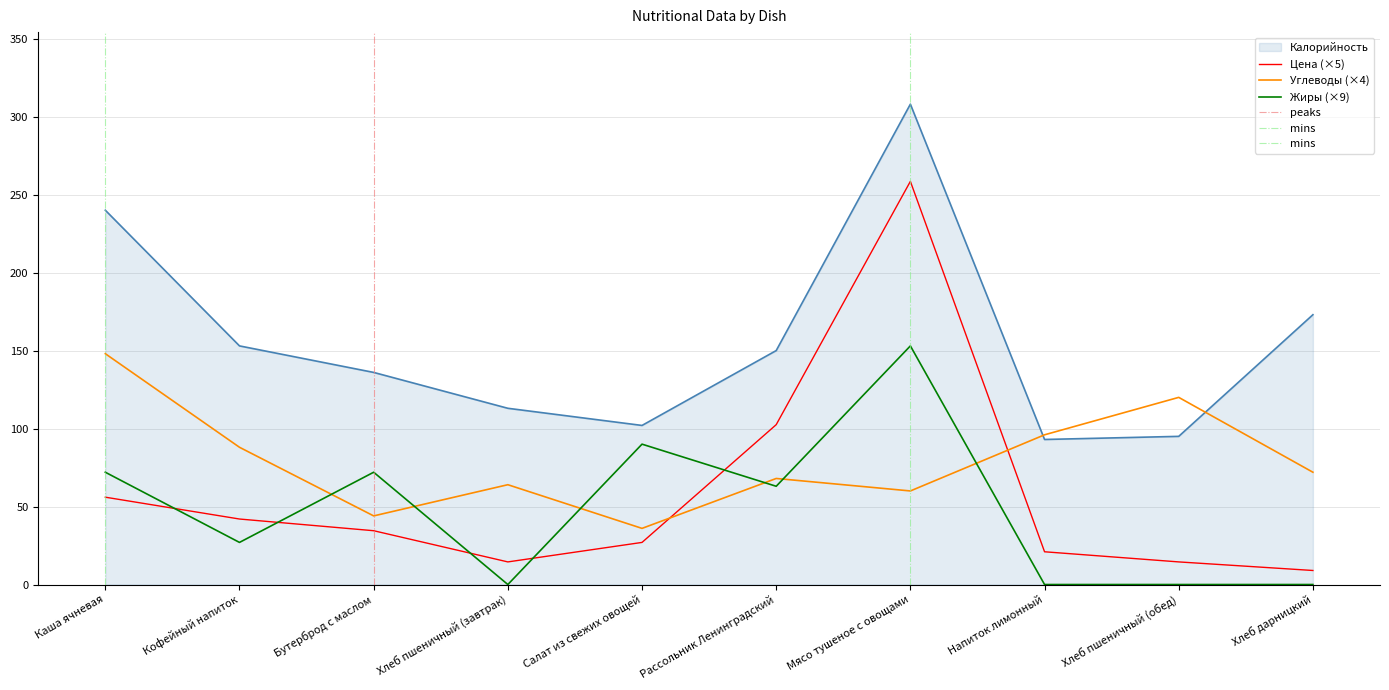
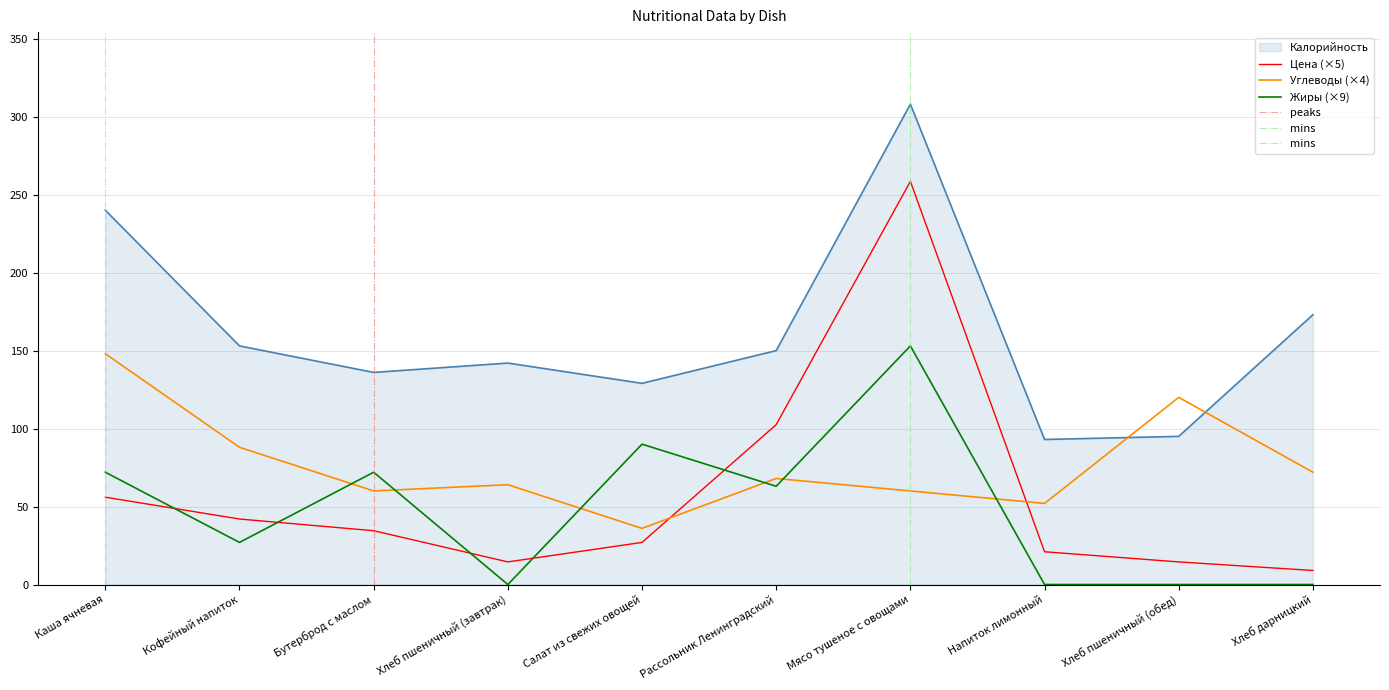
  {
    "Калорийность": {
      "Каша ячневая": 240,
      "Кофейный напиток": 153,
      "Бутерброд с маслом": 136,
-     "Хлеб пшеничный (завтрак)": 113,
-     "Салат из свежих овощей": 102,
+     "Хлеб пшеничный (завтрак)": 142,
+     "Салат из свежих овощей": 129,
      "Рассольник Ленинградский": 150,
      "Мясо тушеное с овощами": 308,
      "Напиток лимонный": 93,
      "Хлеб пшеничный (обед)": 95,
      "Хлеб дарницкий": 173
    },
    "Цена (×5)": {
      "Каша ячневая": 56,
      "Кофейный напиток": 42,
      "Бутерброд с маслом": 35,
      "Хлеб пшеничный (завтрак)": 15,
      "Салат из свежих овощей": 27,
      "Рассольник Ленинградский": 103,
      "Мясо тушеное с овощами": 259,
      "Напиток лимонный": 21,
      "Хлеб пшеничный (обед)": 15,
      "Хлеб дарницкий": 9
    },
    "Углеводы (×4)": {
      "Каша ячневая": 148,
      "Кофейный напиток": 88,
-     "Бутерброд с маслом": 44,
+     "Бутерброд с маслом": 60,
      "Хлеб пшеничный (завтрак)": 64,
      "Салат из свежих овощей": 36,
      "Рассольник Ленинградский": 68,
      "Мясо тушеное с овощами": 60,
-     "Напиток лимонный": 96,
+     "Напиток лимонный": 52,
      "Хлеб пшеничный (обед)": 120,
      "Хлеб дарницкий": 72
    },
    "Жиры (×9)": {
      "Каша ячневая": 72,
      "Кофейный напиток": 27,
      "Бутерброд с маслом": 72,
      "Хлеб пшеничный (завтрак)": 0,
      "Салат из свежих овощей": 90,
      "Рассольник Ленинградский": 63,
      "Мясо тушеное с овощами": 153,
      "Напиток лимонный": 0,
      "Хлеб пшеничный (обед)": 0,
      "Хлеб дарницкий": 0
    }
  }
